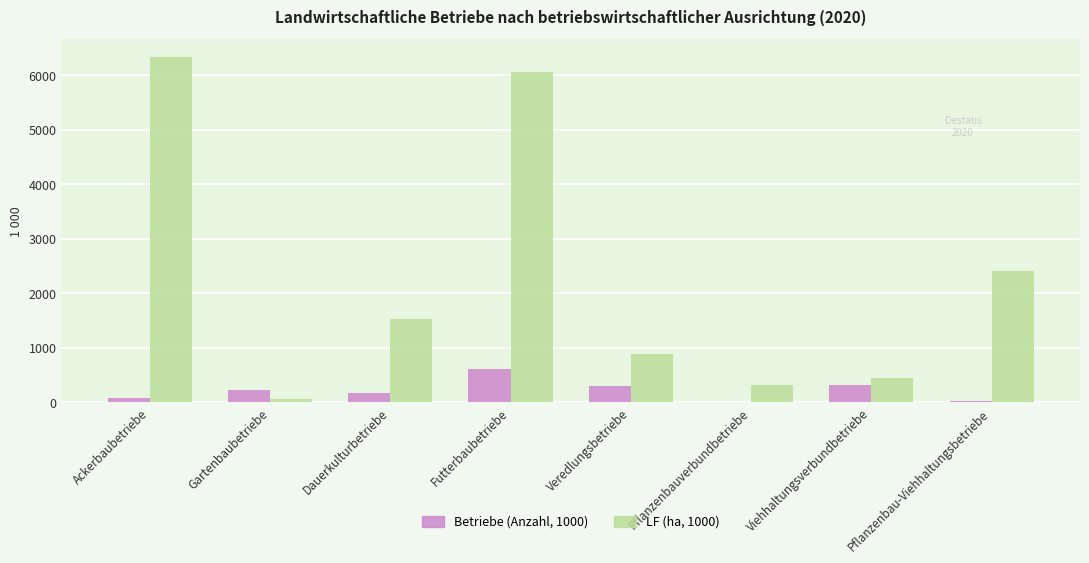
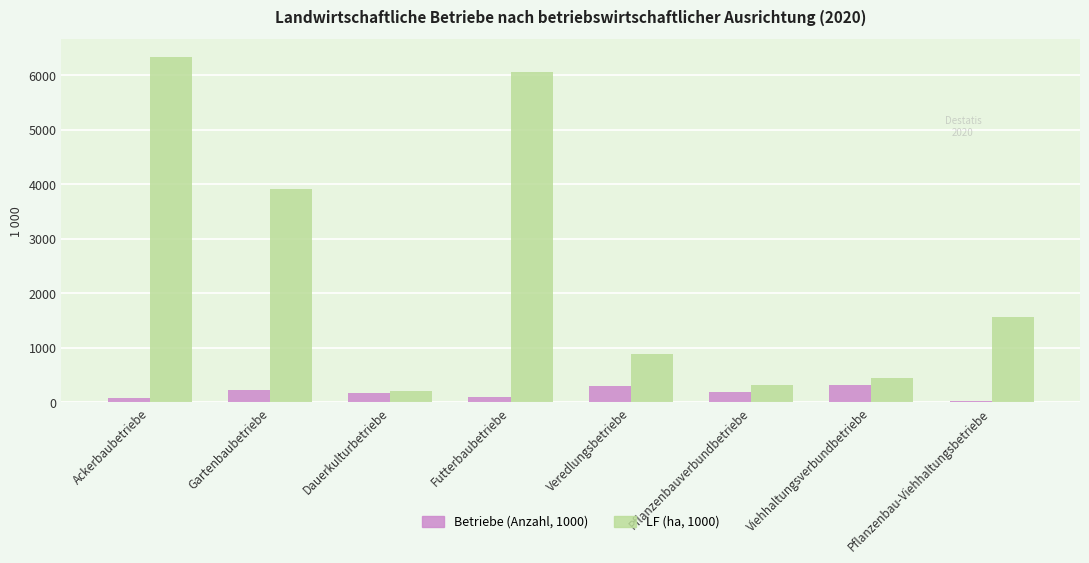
  {
    "Betriebe (Anzahl, 1000)": {
      "Ackerbaubetriebe": 100,
      "Gartenbaubetriebe": 200,
      "Dauerkulturbetriebe": 200,
-     "Futterbaubetriebe": 600,
+     "Futterbaubetriebe": 100,
      "Veredlungsbetriebe": 300,
-     "Pflanzenbauverbundbetriebe": 0,
+     "Pflanzenbauverbundbetriebe": 200,
      "Viehhaltungsverbundbetriebe": 300
    },
    "LF (ha, 1000)": {
      "Ackerbaubetriebe": 6300,
-     "Gartenbaubetriebe": 100,
-     "Dauerkulturbetriebe": 1500,
+     "Gartenbaubetriebe": 3900,
+     "Dauerkulturbetriebe": 200,
      "Futterbaubetriebe": 6100,
      "Veredlungsbetriebe": 900,
      "Pflanzenbauverbundbetriebe": 300,
      "Viehhaltungsverbundbetriebe": 400,
-     "Pflanzenbau-Viehhaltungsbetriebe": 2400
+     "Pflanzenbau-Viehhaltungsbetriebe": 1600
    }
  }
